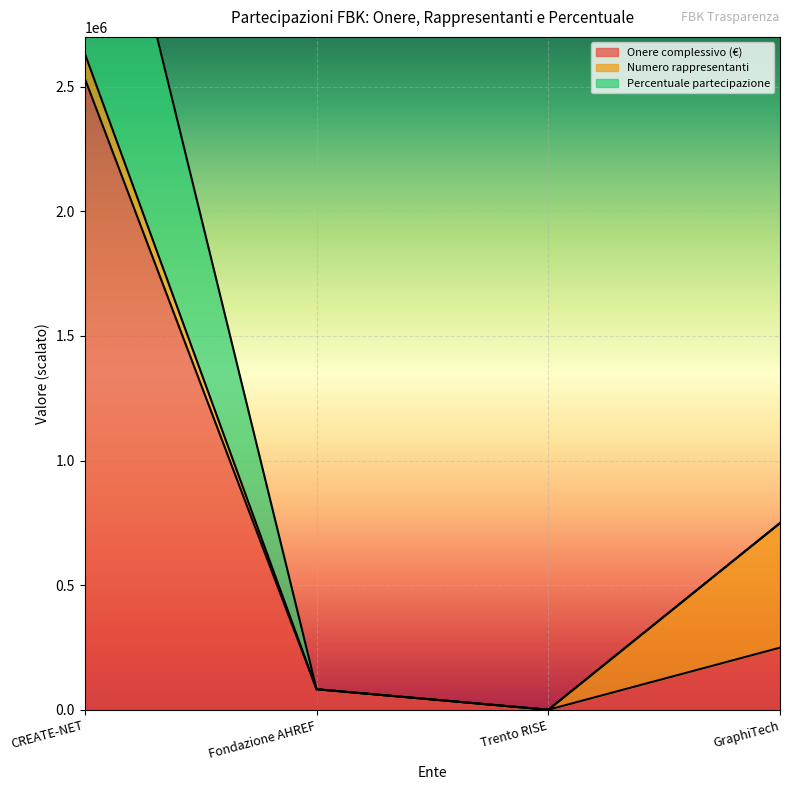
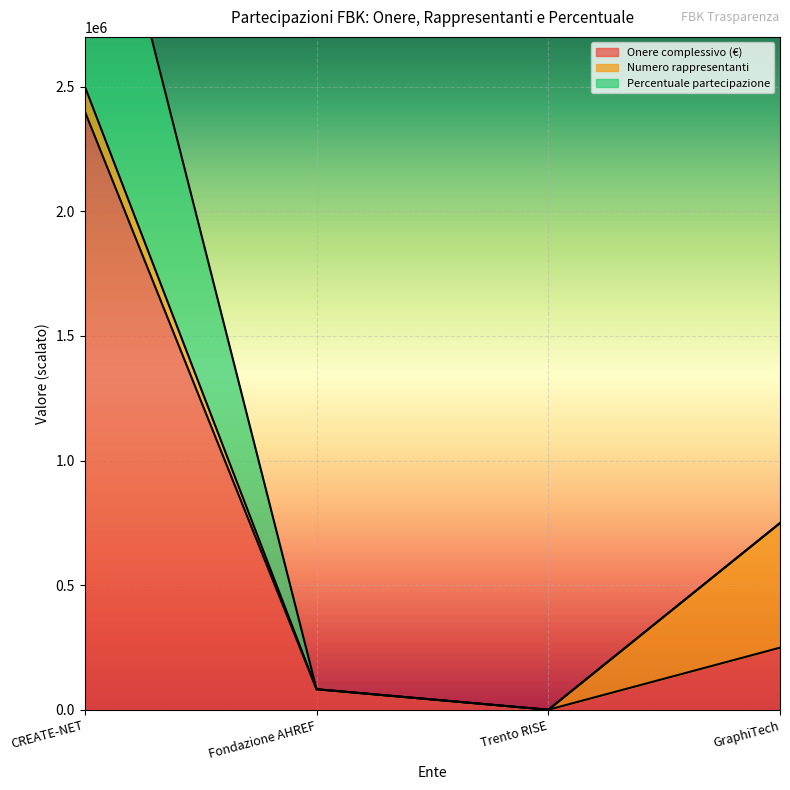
  {
    "Onere complessivo (€)": {
-     "CREATE-NET": 2530000,
+     "CREATE-NET": 2400000,
      "GraphiTech": 250000
    },
    "Numero rappresentanti": {
      "CREATE-NET": 100000
    }
  }
